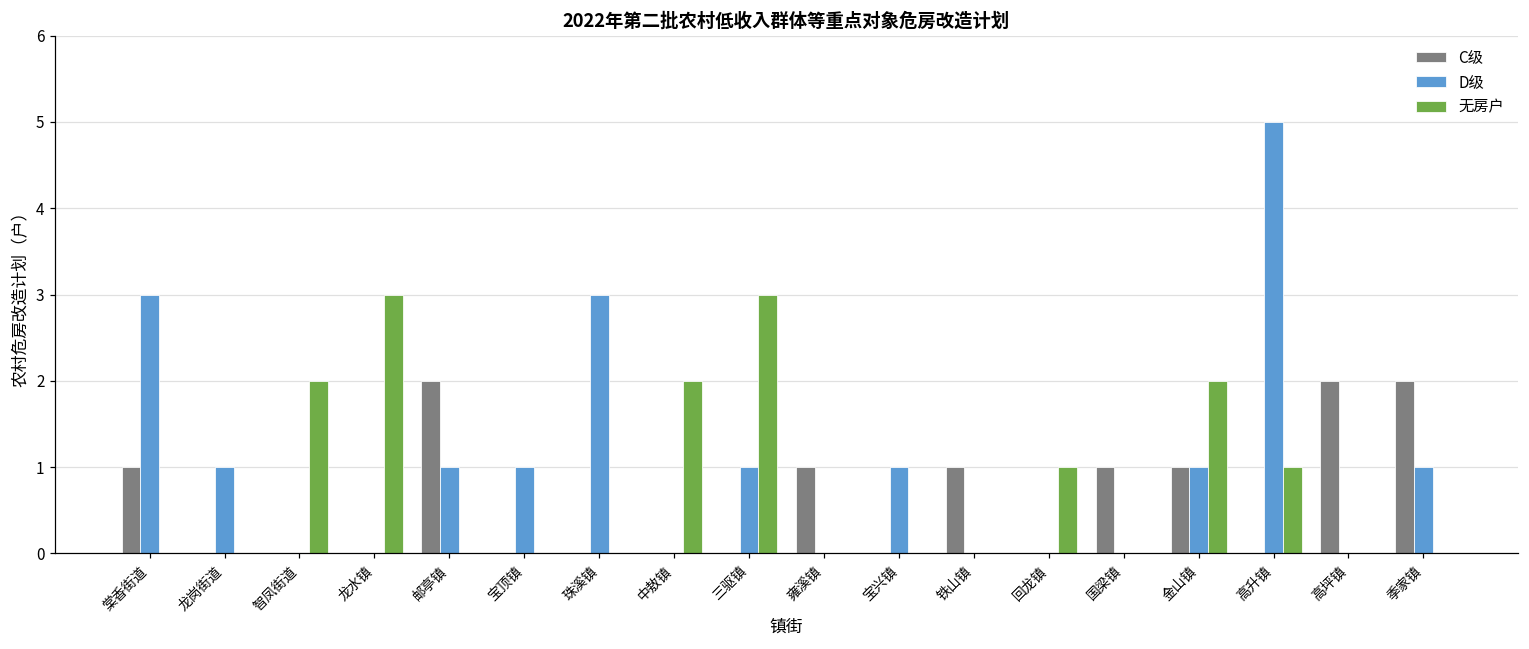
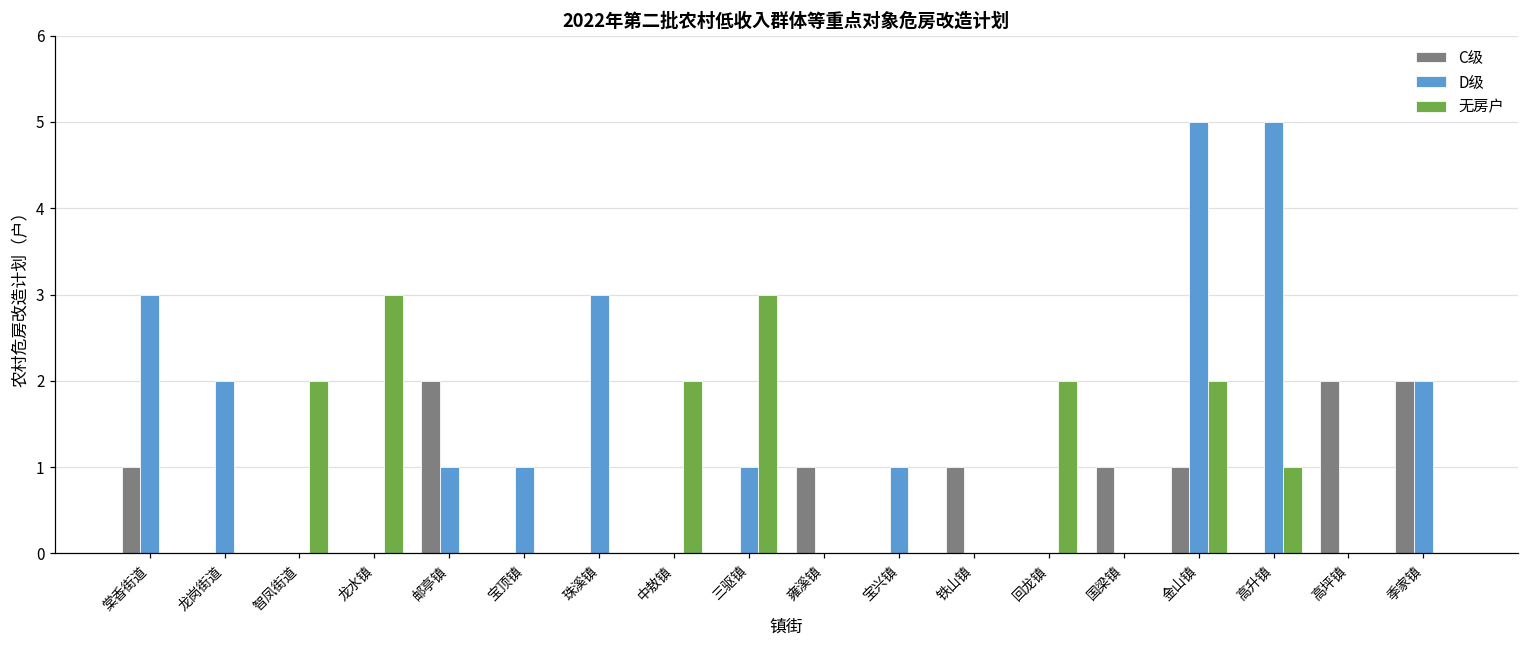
  {
    "C级": {
      "棠香街道": 1,
      "龙岗街道": 0,
      "智凤街道": 0,
      "龙水镇": 0,
      "邮亭镇": 2,
      "宝顶镇": 0,
      "珠溪镇": 0,
      "中敖镇": 0,
      "三驱镇": 0,
      "雍溪镇": 1,
      "宝兴镇": 0,
      "铁山镇": 1,
      "回龙镇": 0,
      "国梁镇": 1,
      "金山镇": 1,
      "高升镇": 0,
      "高坪镇": 2,
      "季家镇": 2
    },
    "D级": {
      "棠香街道": 3,
-     "龙岗街道": 1,
+     "龙岗街道": 2,
      "智凤街道": 0,
      "龙水镇": 0,
      "邮亭镇": 1,
      "宝顶镇": 1,
      "珠溪镇": 3,
      "中敖镇": 0,
      "三驱镇": 1,
      "雍溪镇": 0,
      "宝兴镇": 1,
      "铁山镇": 0,
      "回龙镇": 0,
      "国梁镇": 0,
-     "金山镇": 1,
+     "金山镇": 5,
      "高升镇": 5,
      "高坪镇": 0,
-     "季家镇": 1
+     "季家镇": 2
    },
    "无房户": {
      "棠香街道": 0,
      "龙岗街道": 0,
      "智凤街道": 2,
      "龙水镇": 3,
      "邮亭镇": 0,
      "宝顶镇": 0,
      "珠溪镇": 0,
      "中敖镇": 2,
      "三驱镇": 3,
      "雍溪镇": 0,
      "宝兴镇": 0,
      "铁山镇": 0,
-     "回龙镇": 1,
+     "回龙镇": 2,
      "国梁镇": 0,
      "金山镇": 2,
      "高升镇": 1,
      "高坪镇": 0,
      "季家镇": 0
    }
  }
